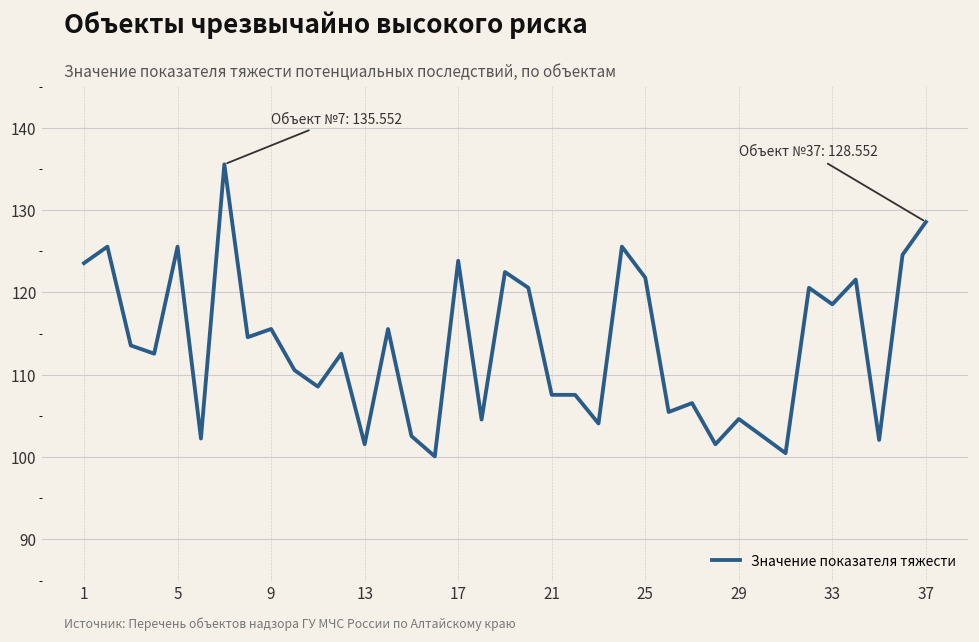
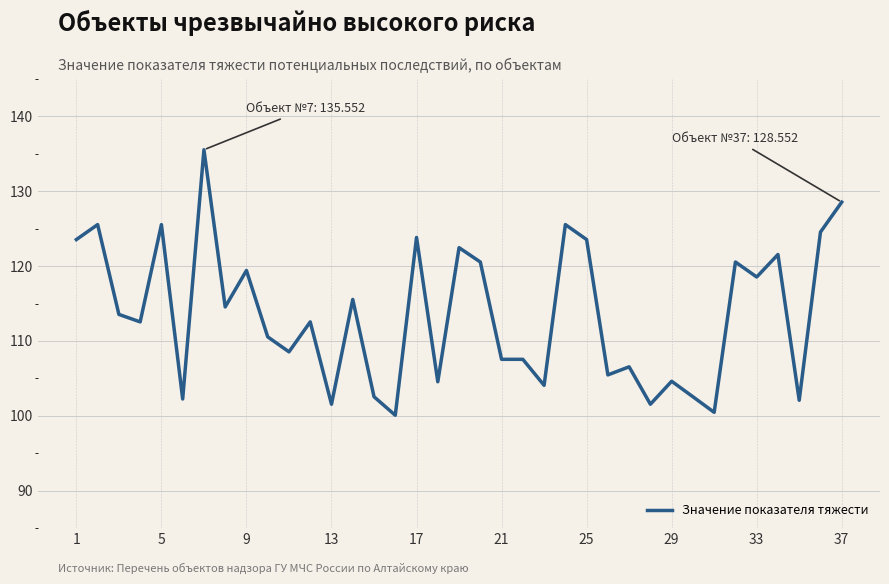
  {
    "1": 124,
    "5": 126,
-   "9": 116,
+   "9": 119,
    "13": 102,
    "17": 124,
    "21": 108,
-   "25": 122,
+   "25": 124,
    "29": 105,
    "33": 119
  }
